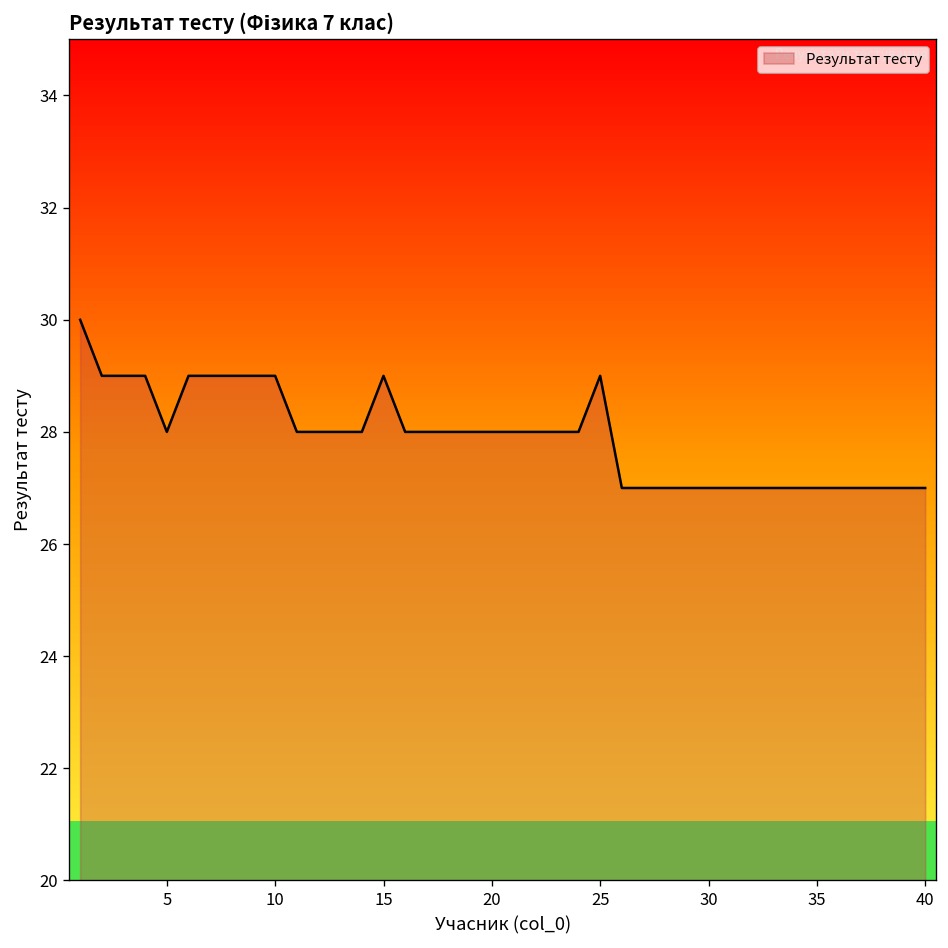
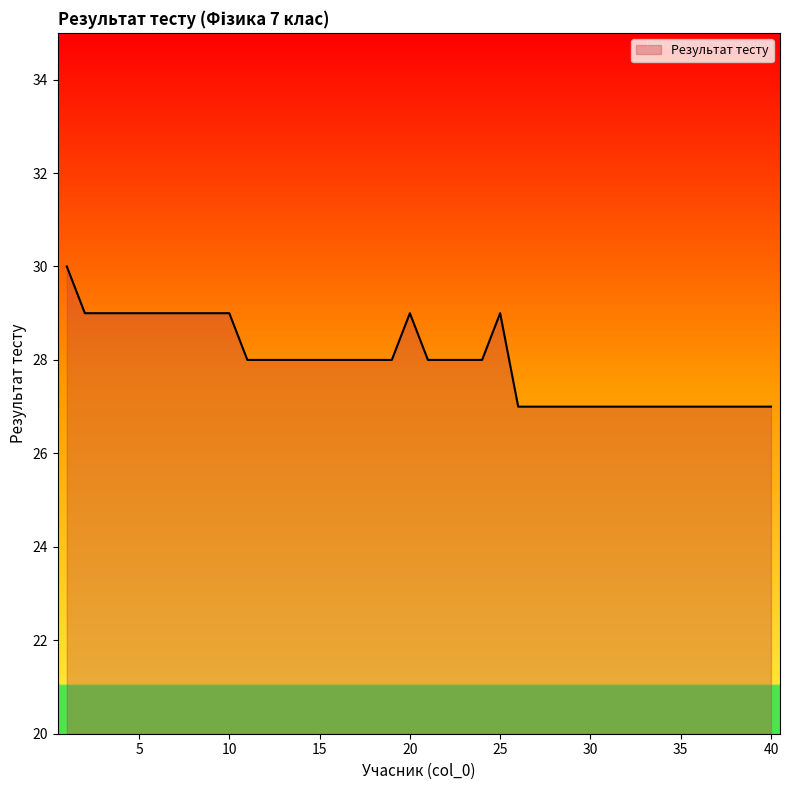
  {
-   "5": 28,
+   "5": 29,
    "10": 29,
-   "15": 29,
-   "20": 28,
+   "15": 28,
+   "20": 29,
    "25": 29,
    "30": 27,
    "35": 27,
    "40": 27
  }
